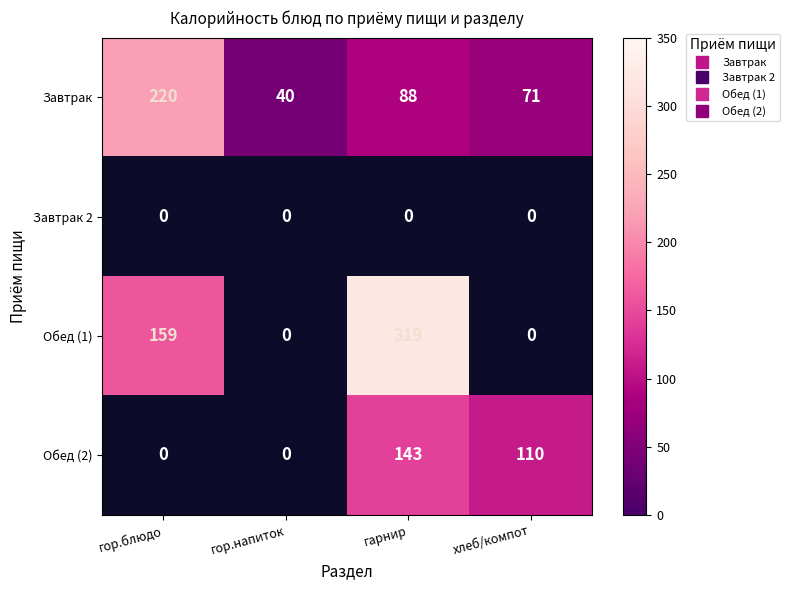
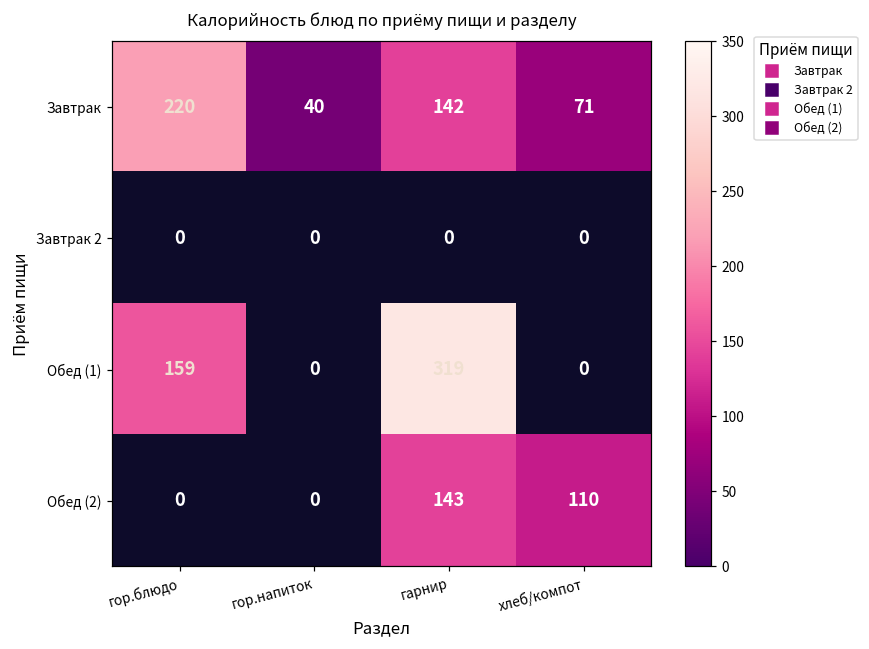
  {
    "Завтрак": {
      "гор.блюдо": 220,
      "гор.напиток": 40,
-     "гарнир": 88,
+     "гарнир": 142,
      "хлеб/компот": 71
    },
    "Обед (1)": {
      "гор.блюдо": 159
    },
    "Обед (2)": {
      "гарнир": 143,
      "хлеб/компот": 110
    }
  }
